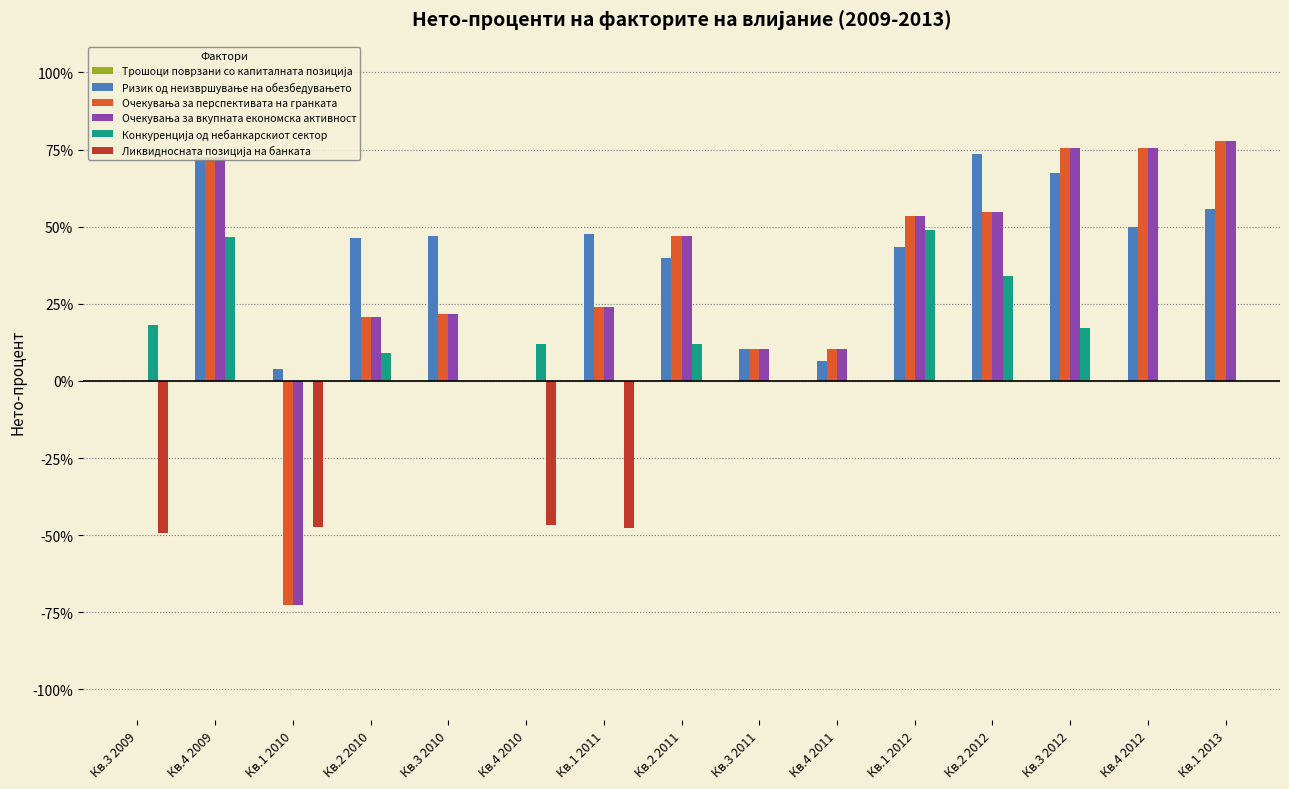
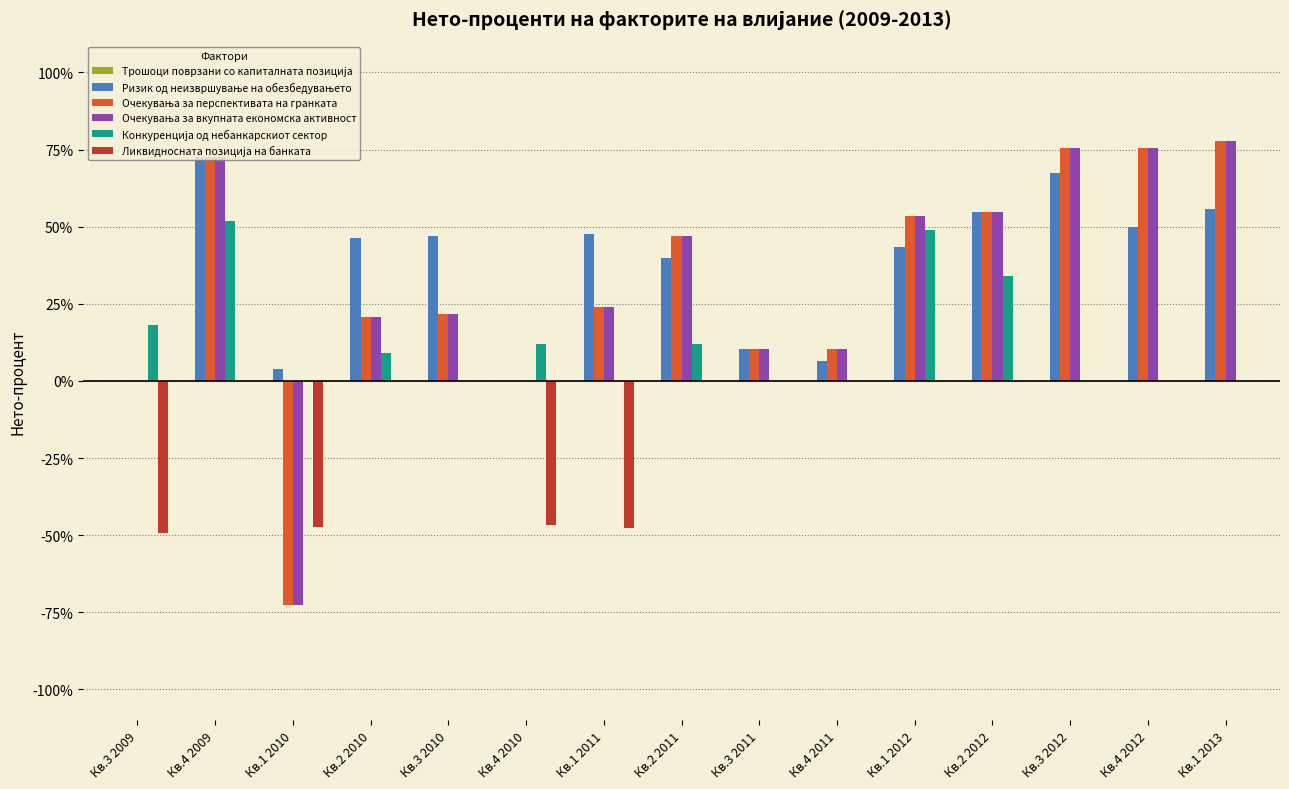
  {
    "Трошоци поврзани со капиталната позиција": {
      "Кв.3 2009": "0%",
      "Кв.4 2009": "0%",
      "Кв.1 2010": "0%",
      "Кв.2 2010": "0%",
      "Кв.3 2010": "0%",
      "Кв.4 2010": "0%",
      "Кв.1 2011": "0%",
      "Кв.2 2011": "0%",
      "Кв.3 2011": "0%",
      "Кв.4 2011": "0%",
      "Кв.1 2012": "0%",
      "Кв.2 2012": "0%",
      "Кв.3 2012": "0%",
      "Кв.4 2012": "0%",
      "Кв.1 2013": "0%"
    },
    "Ризик од неизвршување на обезбедувањето": {
      "Кв.3 2009": "0%",
      "Кв.1 2010": "4%",
      "Кв.2 2010": "46%",
      "Кв.3 2010": "47%",
      "Кв.4 2010": "0%",
      "Кв.1 2011": "48%",
      "Кв.2 2011": "40%",
      "Кв.3 2011": "10%",
      "Кв.4 2011": "6%",
      "Кв.1 2012": "43%",
-     "Кв.2 2012": "74%",
+     "Кв.2 2012": "55%",
      "Кв.3 2012": "67%",
      "Кв.4 2012": "50%",
      "Кв.1 2013": "56%"
    },
    "Очекувања за вкупната економска активност": {
      "Кв.3 2009": "0%",
      "Кв.1 2010": "-73%",
      "Кв.2 2010": "21%",
      "Кв.3 2010": "22%",
      "Кв.4 2010": "0%",
      "Кв.1 2011": "24%",
      "Кв.2 2011": "47%",
      "Кв.3 2011": "10%",
      "Кв.4 2011": "10%",
      "Кв.1 2012": "54%",
      "Кв.2 2012": "55%",
      "Кв.3 2012": "76%",
      "Кв.4 2012": "76%",
      "Кв.1 2013": "78%"
    },
    "Конкуренција од небанкарскиот сектор": {
      "Кв.3 2009": "18%",
-     "Кв.4 2009": "47%",
+     "Кв.4 2009": "52%",
      "Кв.1 2010": "0%",
      "Кв.2 2010": "9%",
      "Кв.3 2010": "0%",
      "Кв.4 2010": "12%",
      "Кв.1 2011": "0%",
      "Кв.2 2011": "12%",
      "Кв.3 2011": "0%",
      "Кв.4 2011": "0%",
      "Кв.1 2012": "49%",
      "Кв.2 2012": "34%",
-     "Кв.3 2012": "17%",
+     "Кв.3 2012": "0%",
      "Кв.4 2012": "0%",
      "Кв.1 2013": "0%"
    }
  }
